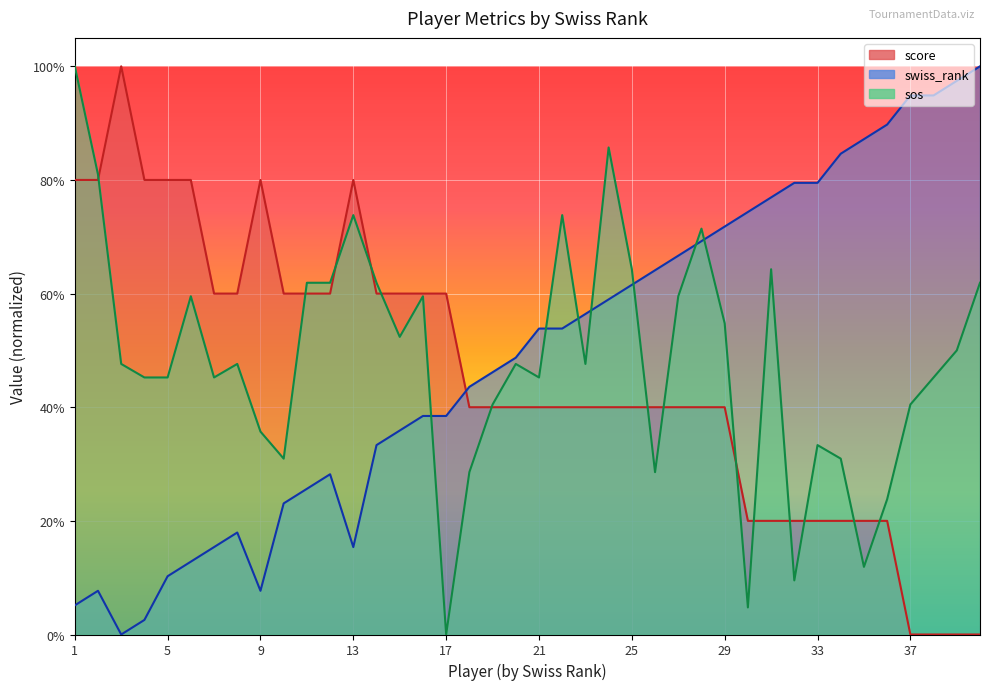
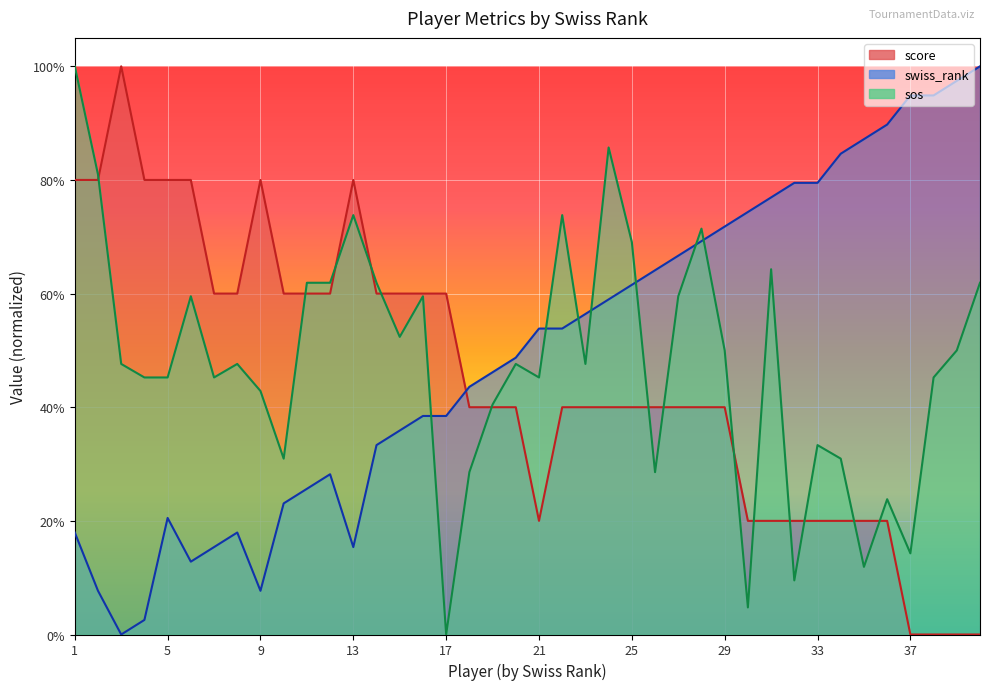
  {
    "score": {
      "1": "80%",
      "5": "80%",
      "9": "80%",
      "13": "80%",
      "17": "60%",
-     "21": "40%",
+     "21": "20%",
      "25": "40%",
      "29": "40%",
      "33": "20%",
      "37": "0%"
    },
    "swiss_rank": {
-     "1": "5%",
-     "5": "10%",
+     "1": "18%",
+     "5": "21%",
      "9": "8%",
      "13": "15%",
      "17": "38%",
      "21": "54%",
      "25": "62%",
      "29": "72%",
      "33": "79%"
    },
    "sos": {
      "1": "100%",
      "5": "45%",
-     "9": "36%",
+     "9": "43%",
      "13": "74%",
      "17": "0%",
      "21": "45%",
-     "25": "64%",
-     "29": "55%",
+     "25": "69%",
+     "29": "50%",
      "33": "33%",
-     "37": "40%"
+     "37": "14%"
    }
  }
